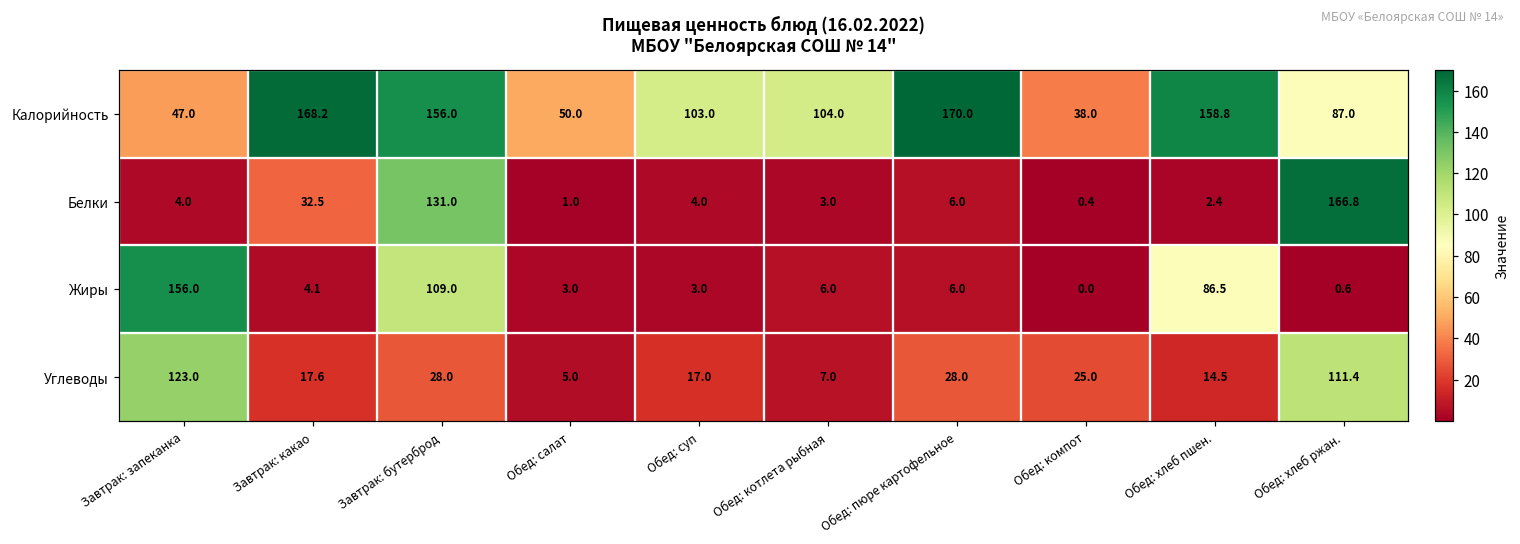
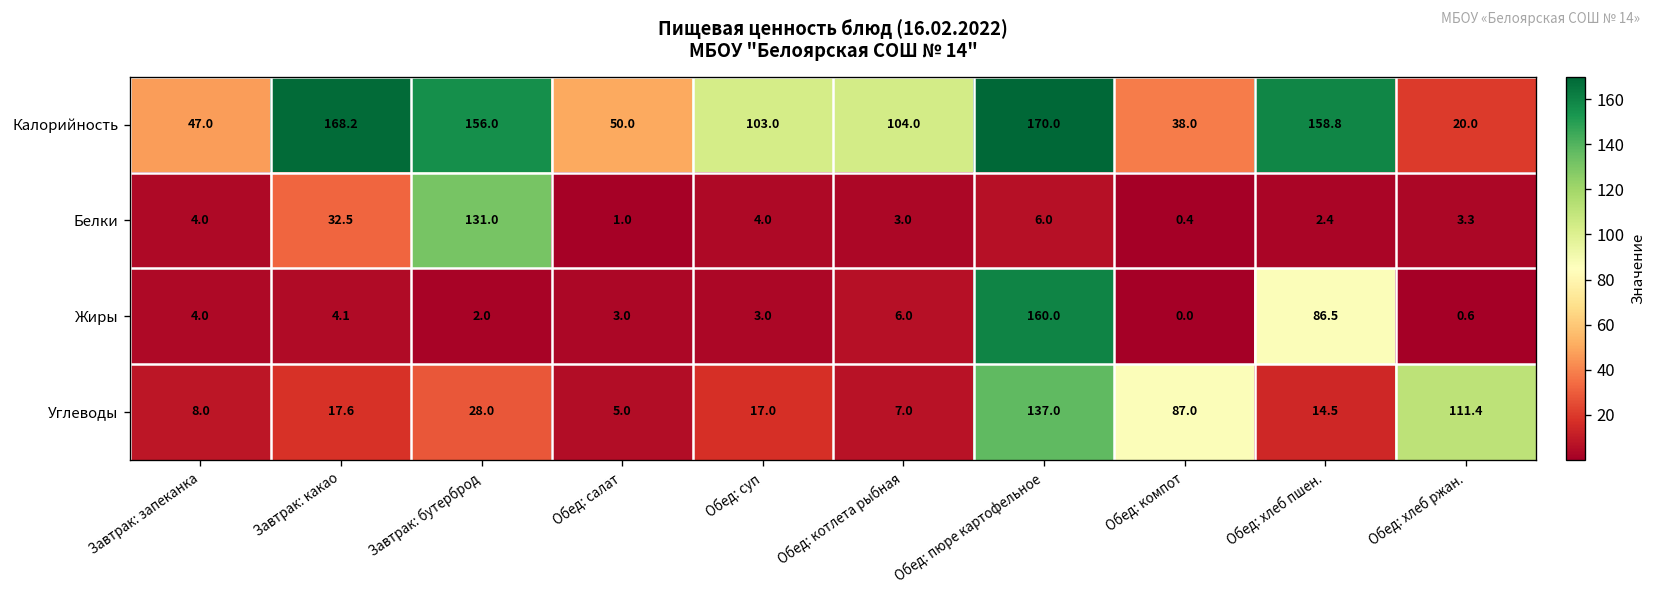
  {
    "Калорийность": {
      "Завтрак: запеканка": 47.0,
      "Завтрак: какао": 168.2,
      "Завтрак: бутерброд": 156.0,
      "Обед: салат": 50.0,
      "Обед: суп": 103.0,
      "Обед: котлета рыбная": 104.0,
      "Обед: пюре картофельное": 170.0,
      "Обед: компот": 38.0,
      "Обед: хлеб пшен.": 158.8,
-     "Обед: хлеб ржан.": 87.0
+     "Обед: хлеб ржан.": 20.0
    },
    "Белки": {
      "Завтрак: запеканка": 4.0,
      "Завтрак: какао": 32.5,
      "Завтрак: бутерброд": 131.0,
      "Обед: салат": 1.0,
      "Обед: суп": 4.0,
      "Обед: котлета рыбная": 3.0,
      "Обед: пюре картофельное": 6.0,
      "Обед: компот": 0.4,
      "Обед: хлеб пшен.": 2.4,
-     "Обед: хлеб ржан.": 166.8
+     "Обед: хлеб ржан.": 3.3
    },
    "Жиры": {
-     "Завтрак: запеканка": 156.0,
+     "Завтрак: запеканка": 4.0,
      "Завтрак: какао": 4.1,
-     "Завтрак: бутерброд": 109.0,
+     "Завтрак: бутерброд": 2.0,
      "Обед: салат": 3.0,
      "Обед: суп": 3.0,
      "Обед: котлета рыбная": 6.0,
-     "Обед: пюре картофельное": 6.0,
+     "Обед: пюре картофельное": 160.0,
      "Обед: компот": 0.0,
      "Обед: хлеб пшен.": 86.5,
      "Обед: хлеб ржан.": 0.6
    },
    "Углеводы": {
-     "Завтрак: запеканка": 123.0,
+     "Завтрак: запеканка": 8.0,
      "Завтрак: какао": 17.6,
      "Завтрак: бутерброд": 28.0,
      "Обед: салат": 5.0,
      "Обед: суп": 17.0,
      "Обед: котлета рыбная": 7.0,
-     "Обед: пюре картофельное": 28.0,
-     "Обед: компот": 25.0,
+     "Обед: пюре картофельное": 137.0,
+     "Обед: компот": 87.0,
      "Обед: хлеб пшен.": 14.5,
      "Обед: хлеб ржан.": 111.4
    }
  }
